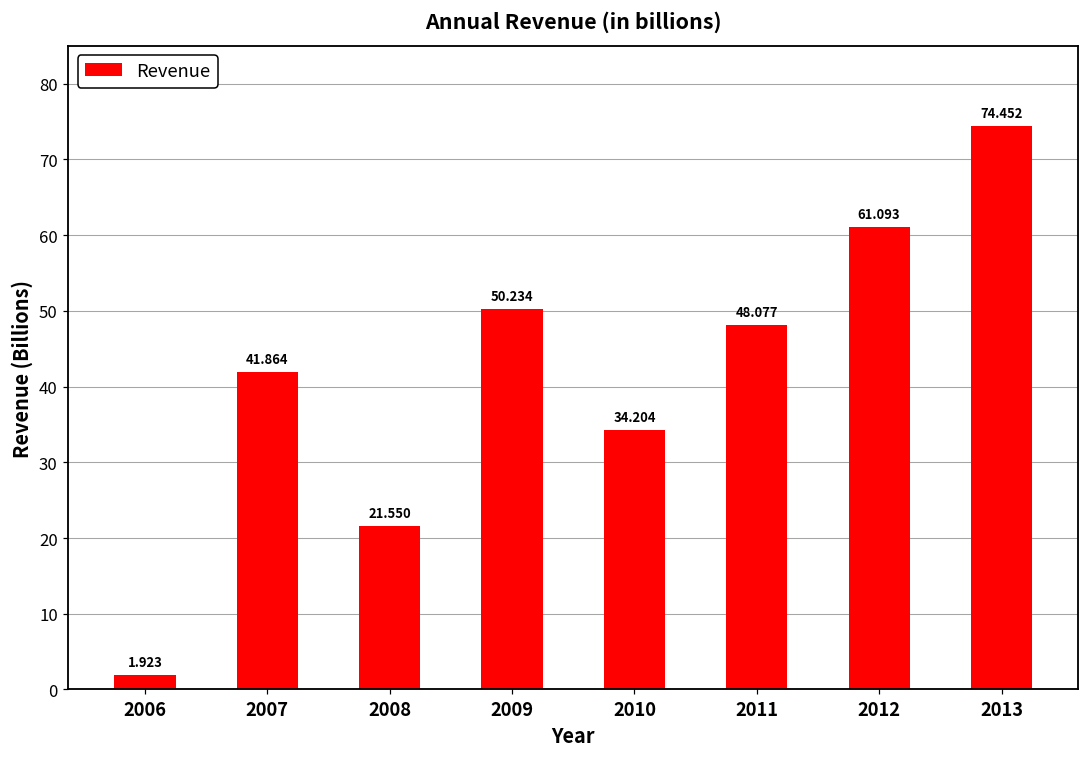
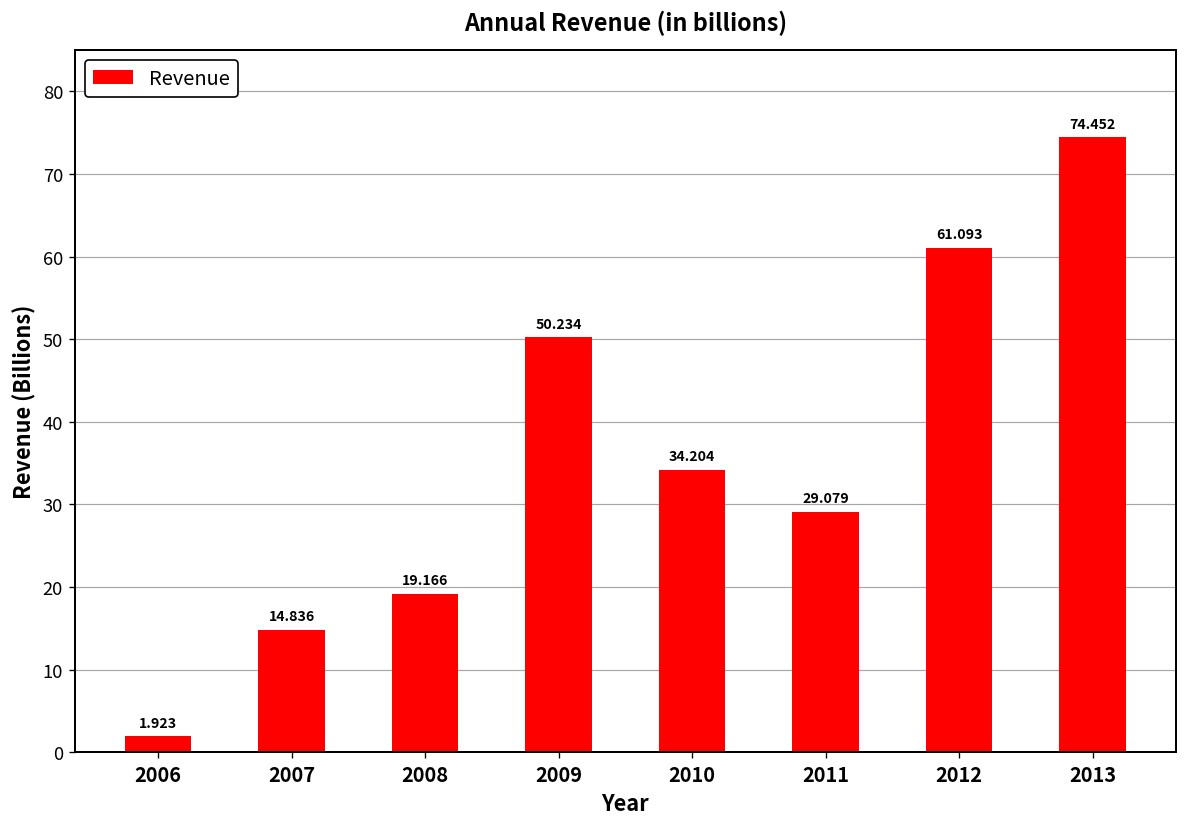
  {
    "2006": 1.923,
-   "2007": 41.864,
-   "2008": 21.550,
+   "2007": 14.836,
+   "2008": 19.166,
    "2009": 50.234,
    "2010": 34.204,
-   "2011": 48.077,
+   "2011": 29.079,
    "2012": 61.093,
    "2013": 74.452
  }
